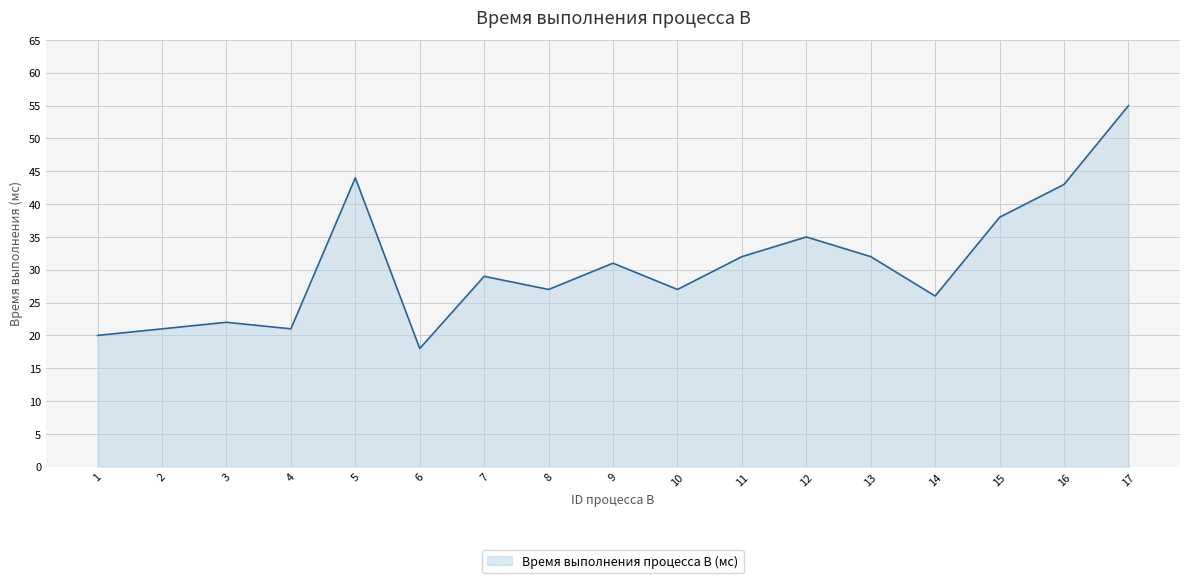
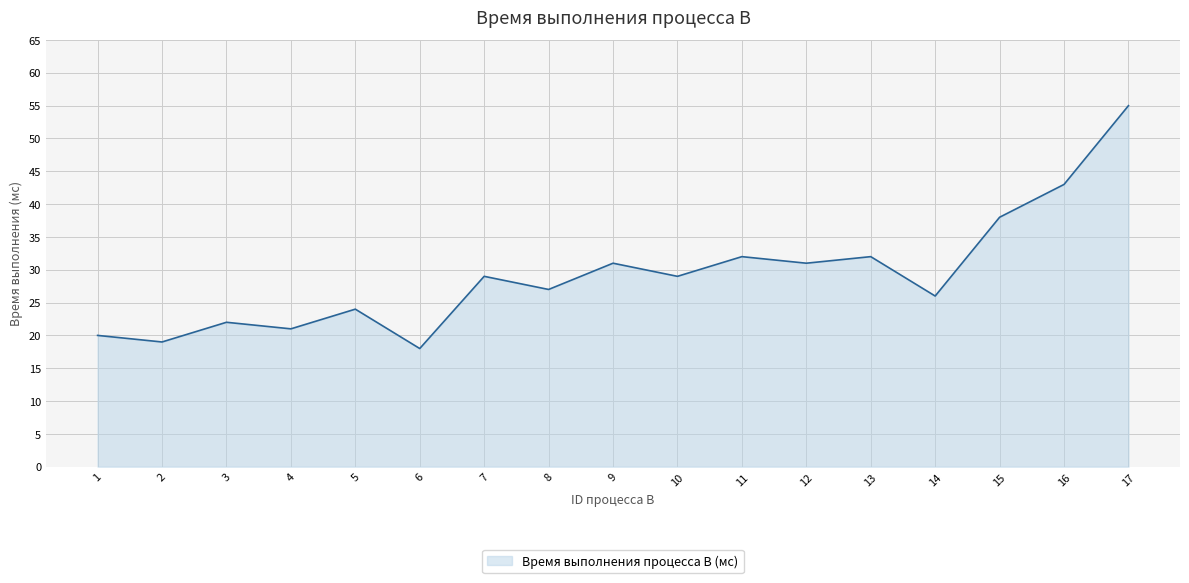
  {
    "1": 20,
-   "2": 21,
+   "2": 19,
    "3": 22,
    "4": 21,
-   "5": 44,
+   "5": 24,
    "6": 18,
    "7": 29,
    "8": 27,
    "9": 31,
-   "10": 27,
+   "10": 29,
    "11": 32,
-   "12": 35,
+   "12": 31,
    "13": 32,
    "14": 26,
    "15": 38,
    "16": 43,
    "17": 55
  }
